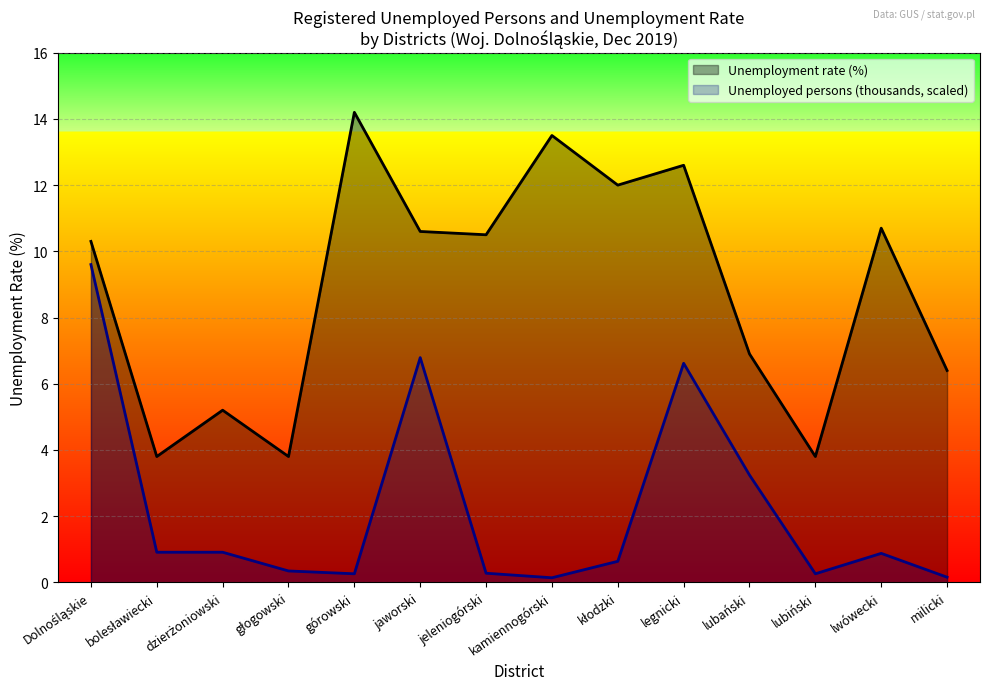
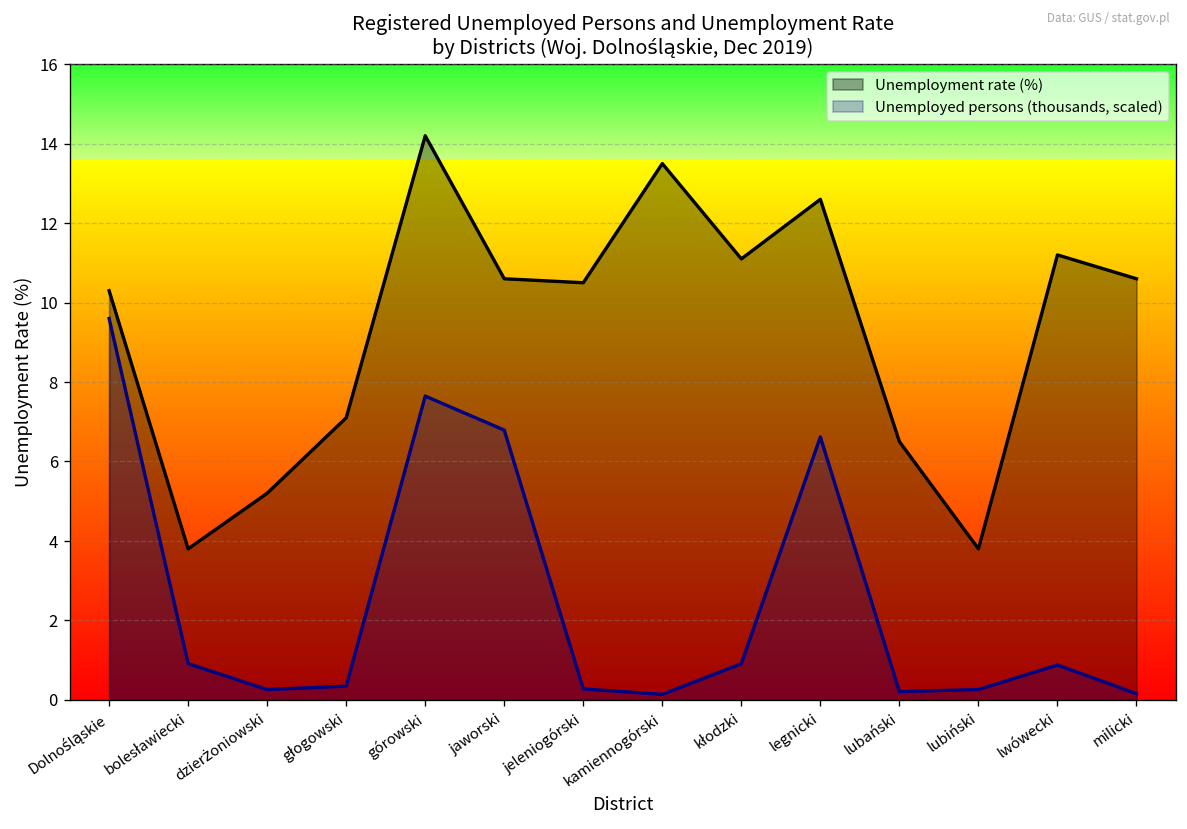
  {
    "Unemployment rate (%)": {
      "Dolnośląskie": 10.3,
      "bolesławiecki": 3.8,
      "dzierżoniowski": 5.2,
-     "głogowski": 3.8,
+     "głogowski": 7.1,
      "górowski": 14.2,
      "jaworski": 10.6,
      "jeleniogórski": 10.5,
      "kamiennogórski": 13.5,
-     "kłodzki": 12.0,
+     "kłodzki": 11.1,
      "legnicki": 12.6,
-     "lubański": 6.9,
+     "lubański": 6.5,
      "lubiński": 3.8,
-     "lwówecki": 10.7,
-     "milicki": 6.4
+     "lwówecki": 11.2,
+     "milicki": 10.6
    },
    "Unemployed persons (thousands, scaled)": {
      "Dolnośląskie": 9.6,
      "bolesławiecki": 0.9,
-     "dzierżoniowski": 0.9,
+     "dzierżoniowski": 0.3,
      "głogowski": 0.3,
-     "górowski": 0.3,
+     "górowski": 7.6,
      "jaworski": 6.8,
      "jeleniogórski": 0.3,
      "kamiennogórski": 0.1,
-     "kłodzki": 0.6,
+     "kłodzki": 0.9,
      "legnicki": 6.6,
-     "lubański": 3.2,
+     "lubański": 0.2,
      "lubiński": 0.3,
      "lwówecki": 0.9,
      "milicki": 0.2
    }
  }
